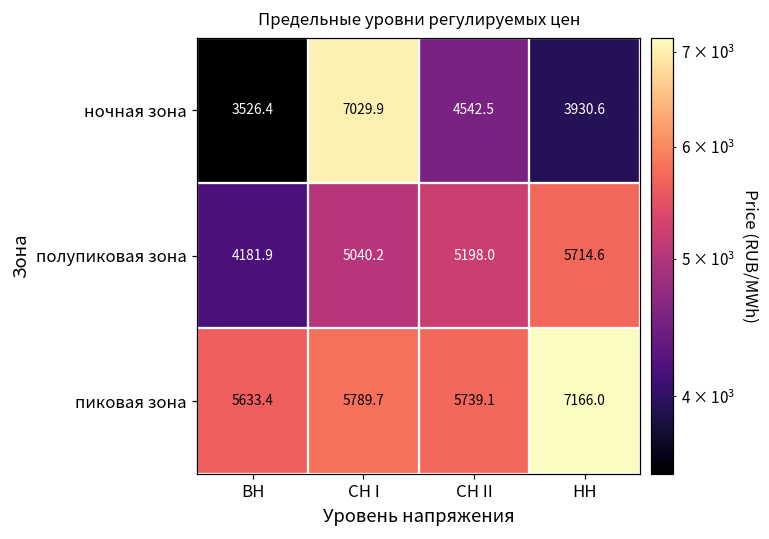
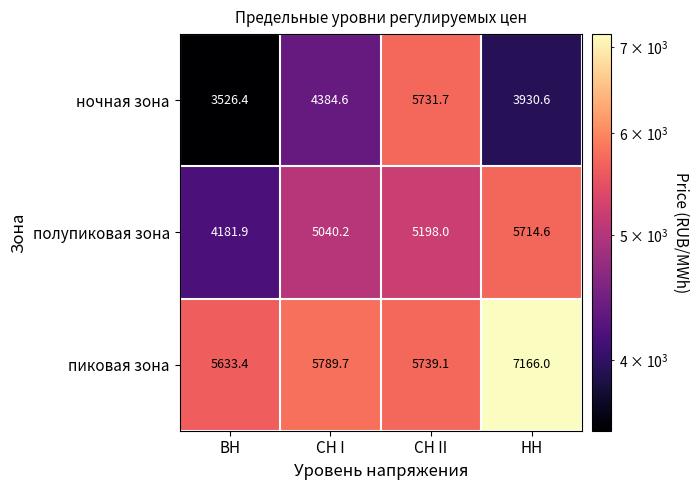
  {
    "ночная зона": {
      "ВН": 3526.4,
-     "СН I": 7029.9,
-     "СН II": 4542.5,
+     "СН I": 4384.6,
+     "СН II": 5731.7,
      "НН": 3930.6
    },
    "полупиковая зона": {
      "ВН": 4181.9,
      "СН I": 5040.2,
      "СН II": 5198.0,
      "НН": 5714.6
    },
    "пиковая зона": {
      "ВН": 5633.4,
      "СН I": 5789.7,
      "СН II": 5739.1,
      "НН": 7166.0
    }
  }
